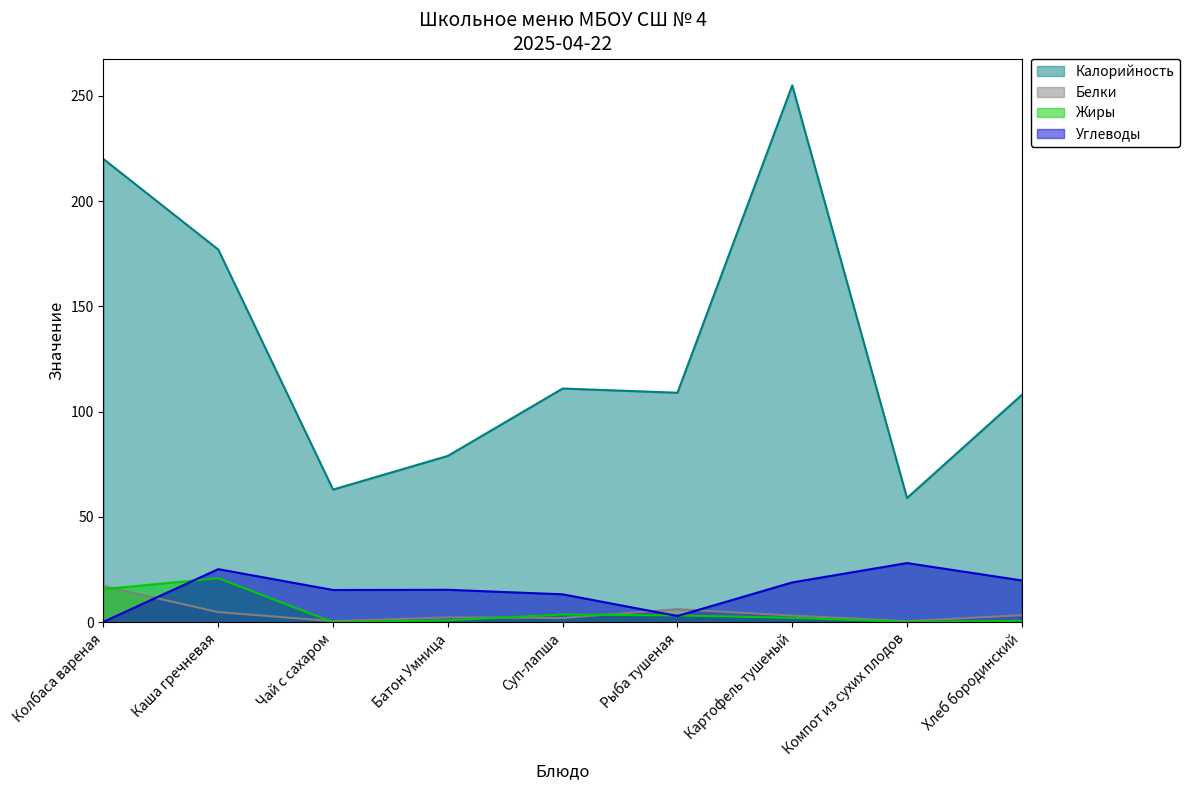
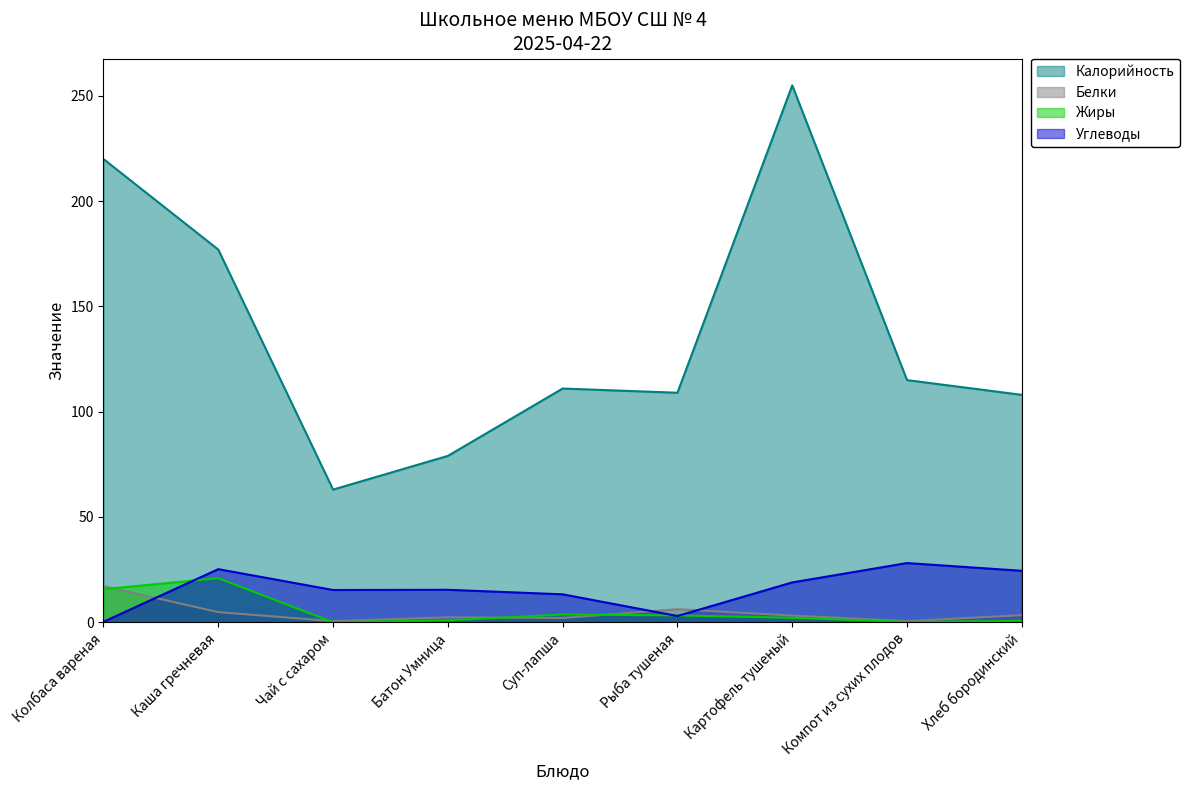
  {
    "Калорийность": {
      "Колбаса вареная": 220,
      "Каша гречневая": 177,
      "Чай с сахаром": 63,
      "Батон Умница": 79,
      "Суп-лапша": 111,
      "Рыба тушеная": 109,
      "Картофель тушеный": 255,
-     "Компот из сухих плодов": 59,
+     "Компот из сухих плодов": 115,
      "Хлеб бородинский": 108
    },
    "Белки": {
      "Колбаса вареная": 17,
      "Каша гречневая": 5,
      "Батон Умница": 2,
      "Суп-лапша": 2,
      "Рыба тушеная": 6,
      "Хлеб бородинский": 3
    },
    "Жиры": {
      "Колбаса вареная": 16,
      "Каша гречневая": 21,
      "Батон Умница": 1,
      "Суп-лапша": 4,
      "Хлеб бородинский": 1
    },
    "Углеводы": {
      "Колбаса вареная": 0,
      "Каша гречневая": 25,
      "Чай с сахаром": 15,
      "Батон Умница": 15,
      "Суп-лапша": 13,
      "Картофель тушеный": 19,
      "Компот из сухих плодов": 28,
-     "Хлеб бородинский": 20
+     "Хлеб бородинский": 24
    }
  }
